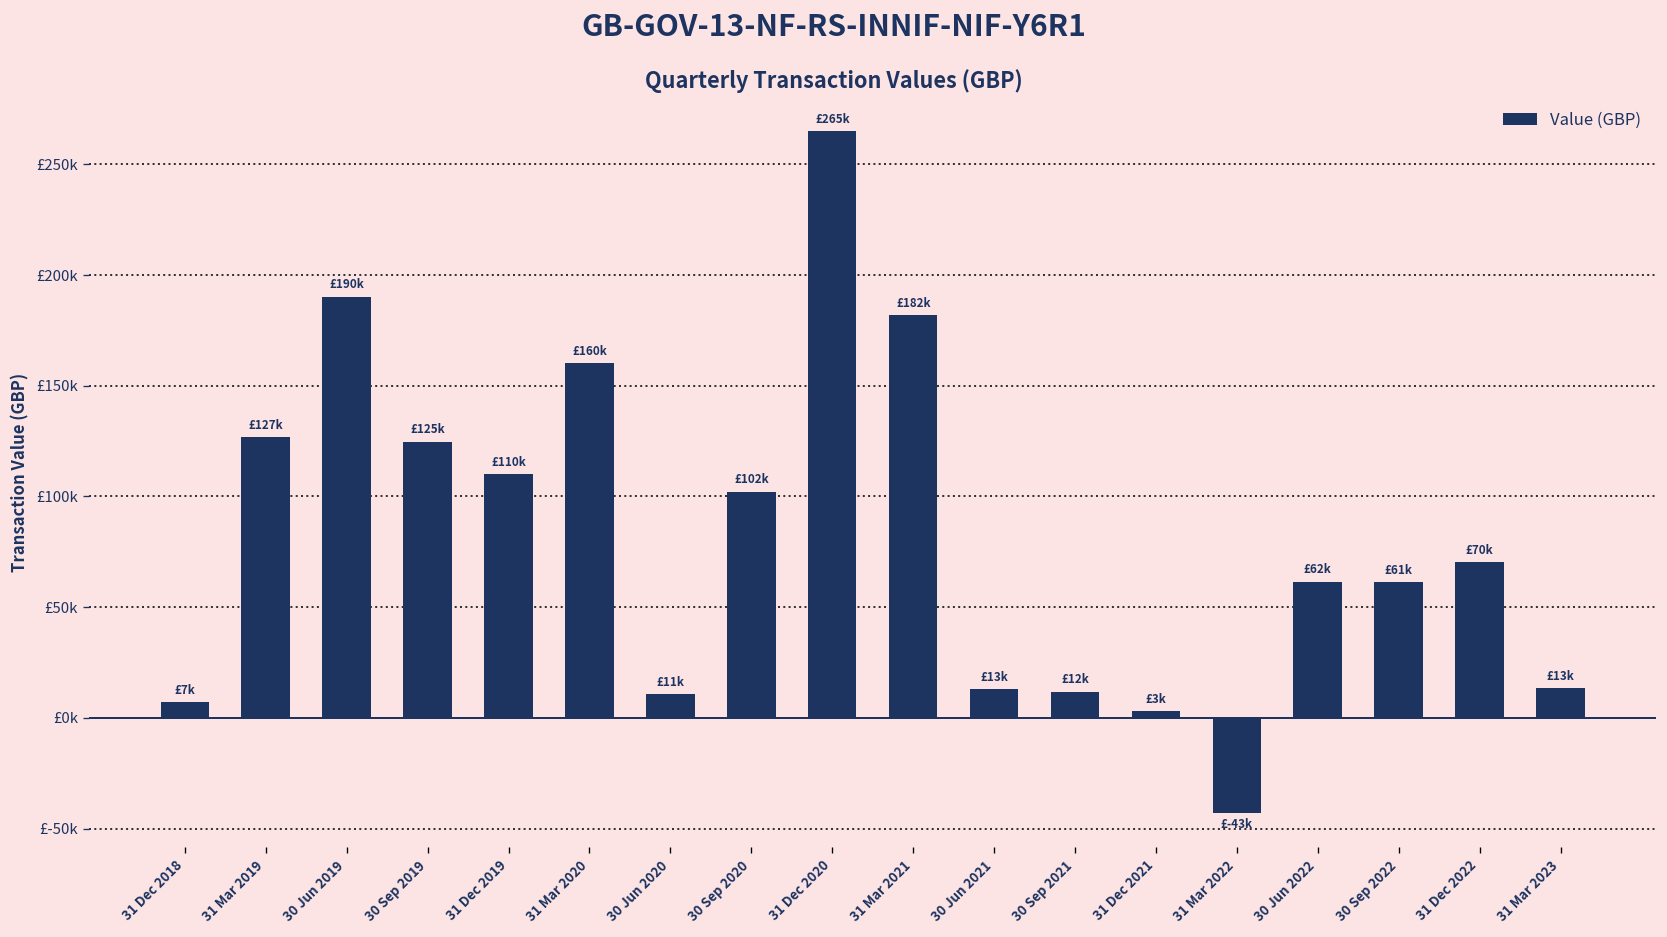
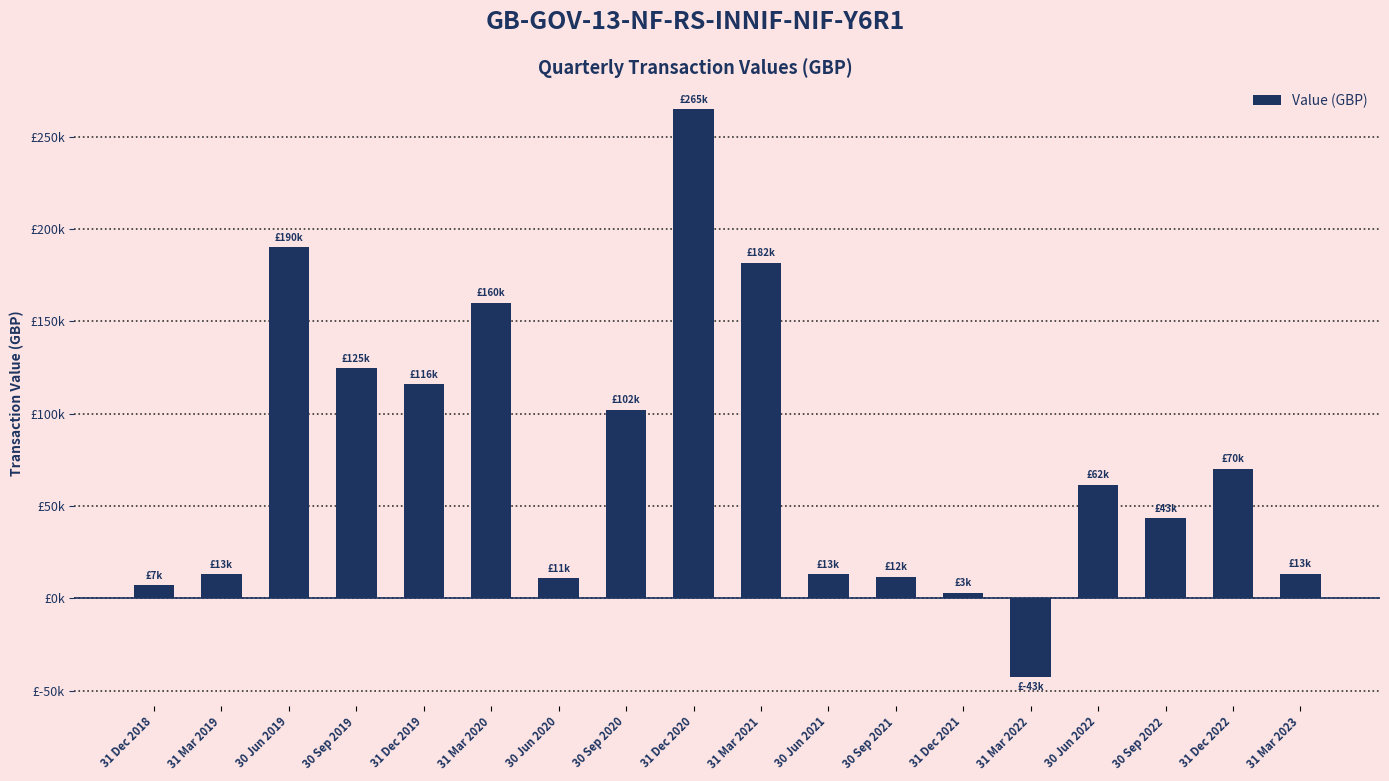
  {
    "31 Dec 2018": "£7k",
-   "31 Mar 2019": "£127k",
+   "31 Mar 2019": "£13k",
    "30 Jun 2019": "£190k",
    "30 Sep 2019": "£125k",
-   "31 Dec 2019": "£110k",
+   "31 Dec 2019": "£116k",
    "31 Mar 2020": "£160k",
    "30 Jun 2020": "£11k",
    "30 Sep 2020": "£102k",
    "31 Dec 2020": "£265k",
    "31 Mar 2021": "£182k",
    "30 Jun 2021": "£13k",
    "30 Sep 2021": "£12k",
    "31 Dec 2021": "£3k",
    "31 Mar 2022": "£-43k",
    "30 Jun 2022": "£62k",
-   "30 Sep 2022": "£61k",
+   "30 Sep 2022": "£43k",
    "31 Dec 2022": "£70k",
    "31 Mar 2023": "£13k"
  }
